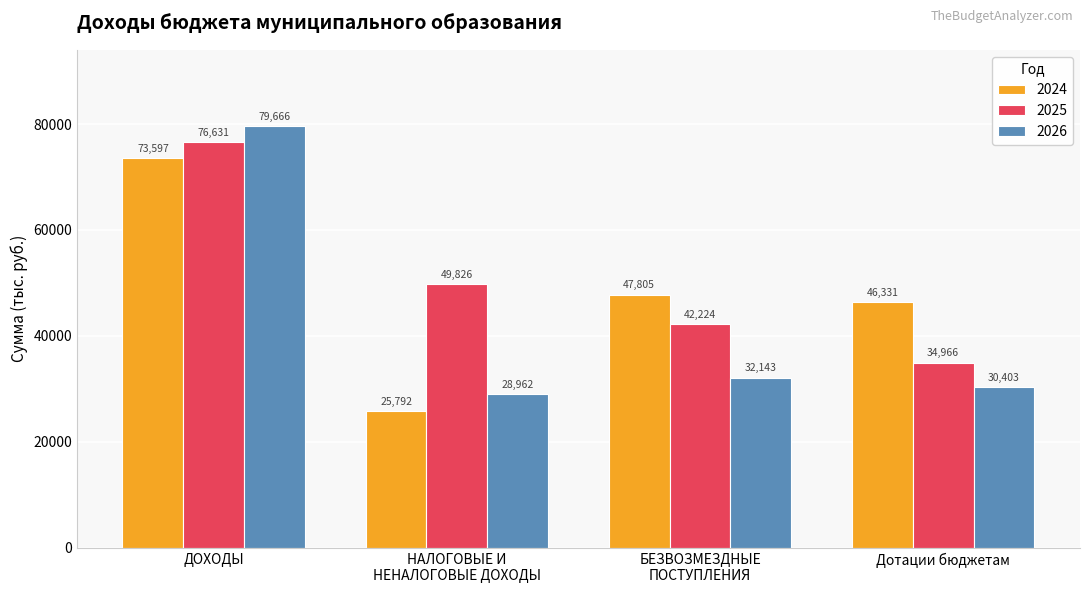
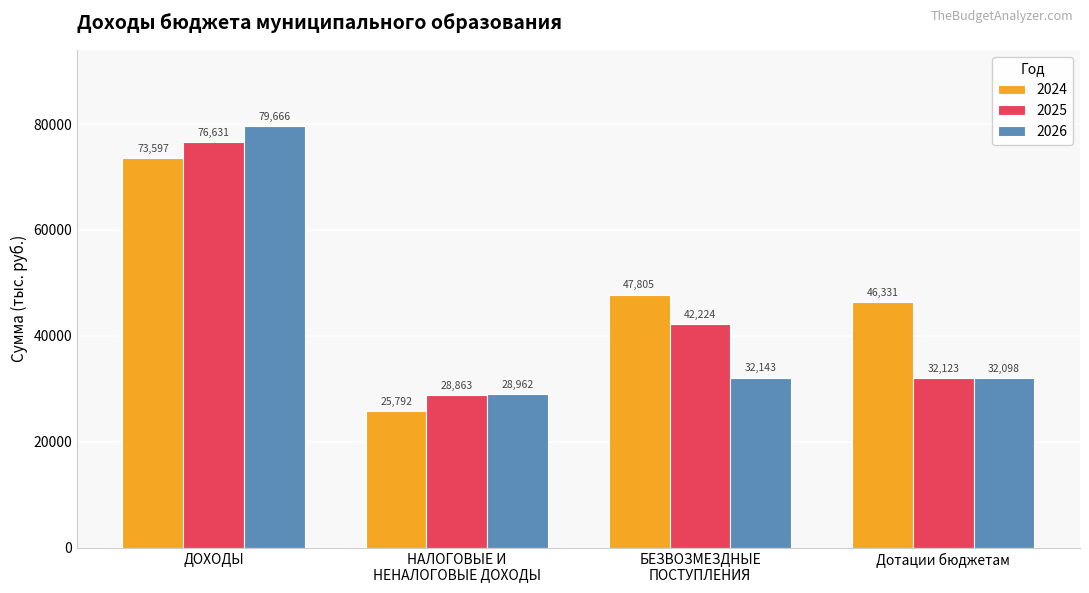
  {
    "2024": {
      "ДОХОДЫ": "73,597",
      "НАЛОГОВЫЕ И НЕНАЛОГОВЫЕ ДОХОДЫ": "25,792",
      "БЕЗВОЗМЕЗДНЫЕ ПОСТУПЛЕНИЯ": "47,805",
      "Дотации бюджетам": "46,331"
    },
    "2025": {
      "ДОХОДЫ": "76,631",
-     "НАЛОГОВЫЕ И НЕНАЛОГОВЫЕ ДОХОДЫ": "49,826",
+     "НАЛОГОВЫЕ И НЕНАЛОГОВЫЕ ДОХОДЫ": "28,863",
      "БЕЗВОЗМЕЗДНЫЕ ПОСТУПЛЕНИЯ": "42,224",
-     "Дотации бюджетам": "34,966"
+     "Дотации бюджетам": "32,123"
    },
    "2026": {
      "ДОХОДЫ": "79,666",
      "НАЛОГОВЫЕ И НЕНАЛОГОВЫЕ ДОХОДЫ": "28,962",
      "БЕЗВОЗМЕЗДНЫЕ ПОСТУПЛЕНИЯ": "32,143",
-     "Дотации бюджетам": "30,403"
+     "Дотации бюджетам": "32,098"
    }
  }
